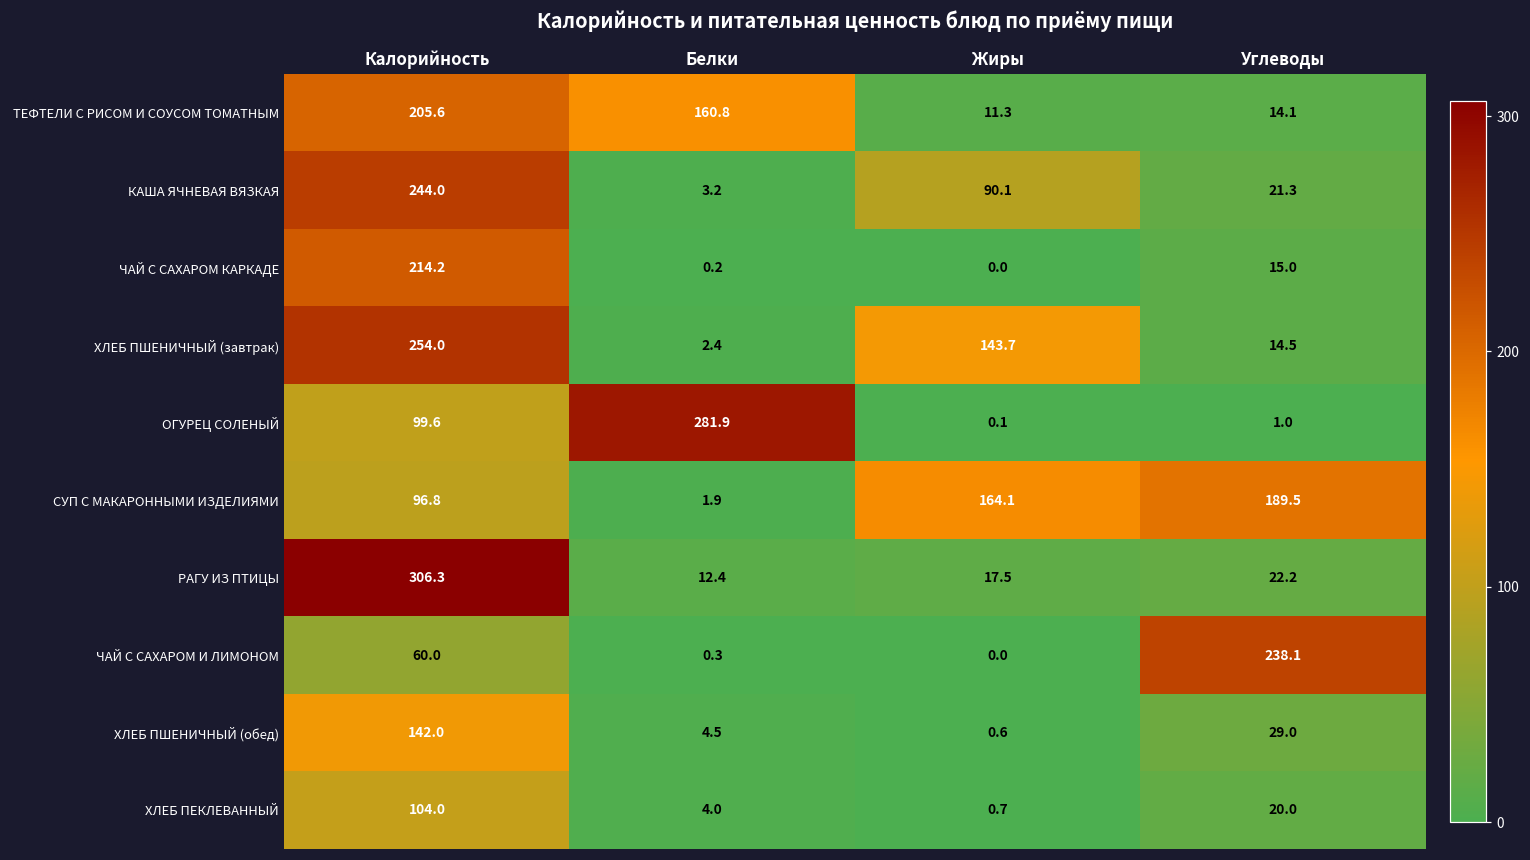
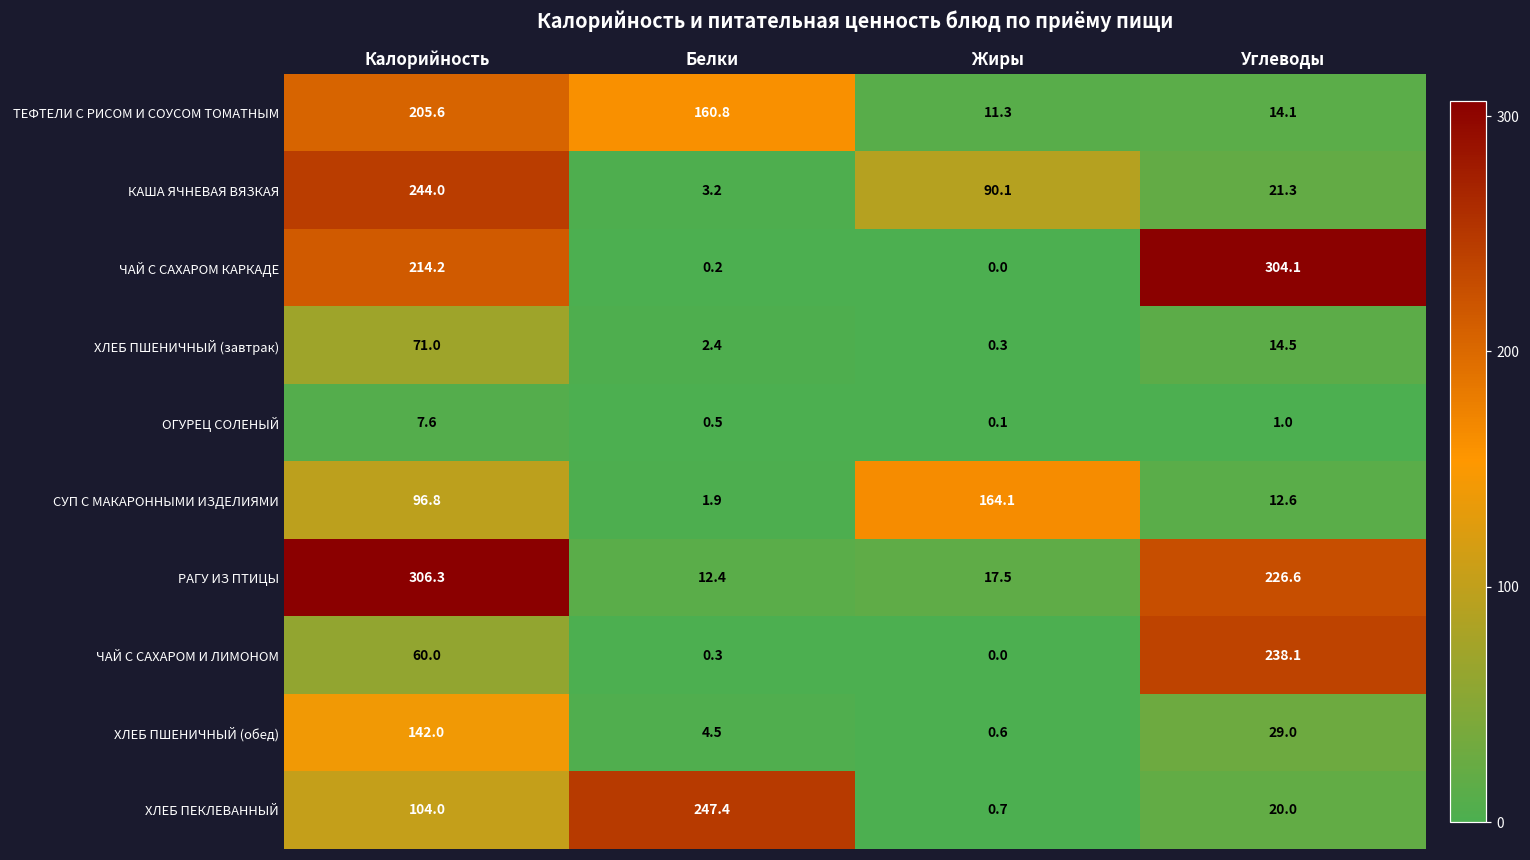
  {
    "ТЕФТЕЛИ С РИСОМ И СОУСОМ ТОМАТНЫМ": {
      "Калорийность": 205.6,
      "Белки": 160.8,
      "Жиры": 11.3,
      "Углеводы": 14.1
    },
    "КАША ЯЧНЕВАЯ ВЯЗКАЯ": {
      "Калорийность": 244.0,
      "Белки": 3.2,
      "Жиры": 90.1,
      "Углеводы": 21.3
    },
    "ЧАЙ С САХАРОМ КАРКАДЕ": {
      "Калорийность": 214.2,
      "Белки": 0.2,
      "Жиры": 0.0,
-     "Углеводы": 15.0
+     "Углеводы": 304.1
    },
    "ХЛЕБ ПШЕНИЧНЫЙ (завтрак)": {
-     "Калорийность": 254.0,
+     "Калорийность": 71.0,
      "Белки": 2.4,
-     "Жиры": 143.7,
+     "Жиры": 0.3,
      "Углеводы": 14.5
    },
    "ОГУРЕЦ СОЛЕНЫЙ": {
-     "Калорийность": 99.6,
-     "Белки": 281.9,
+     "Калорийность": 7.6,
+     "Белки": 0.5,
      "Жиры": 0.1,
      "Углеводы": 1.0
    },
    "СУП С МАКАРОННЫМИ ИЗДЕЛИЯМИ": {
      "Калорийность": 96.8,
      "Белки": 1.9,
      "Жиры": 164.1,
-     "Углеводы": 189.5
+     "Углеводы": 12.6
    },
    "РАГУ ИЗ ПТИЦЫ": {
      "Калорийность": 306.3,
      "Белки": 12.4,
      "Жиры": 17.5,
-     "Углеводы": 22.2
+     "Углеводы": 226.6
    },
    "ЧАЙ С САХАРОМ И ЛИМОНОМ": {
      "Калорийность": 60.0,
      "Белки": 0.3,
      "Жиры": 0.0,
      "Углеводы": 238.1
    },
    "ХЛЕБ ПШЕНИЧНЫЙ (обед)": {
      "Калорийность": 142.0,
      "Белки": 4.5,
      "Жиры": 0.6,
      "Углеводы": 29.0
    },
    "ХЛЕБ ПЕКЛЕВАННЫЙ": {
      "Калорийность": 104.0,
-     "Белки": 4.0,
+     "Белки": 247.4,
      "Жиры": 0.7,
      "Углеводы": 20.0
    }
  }
